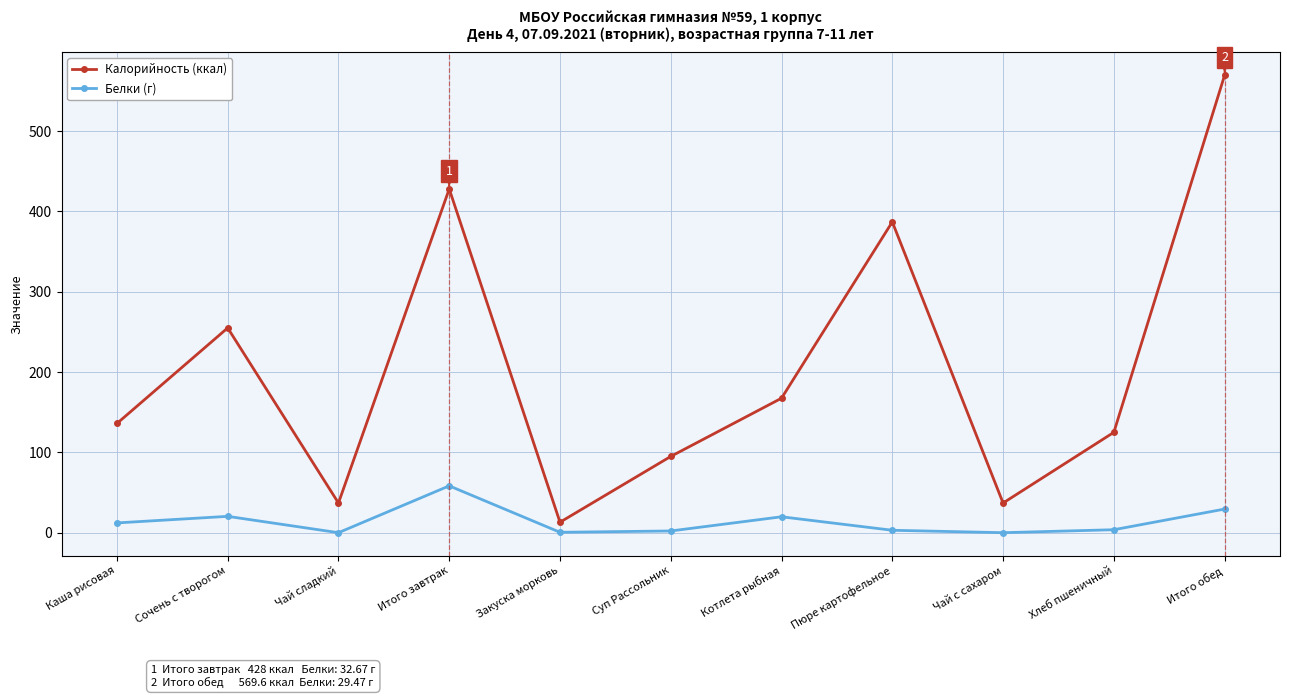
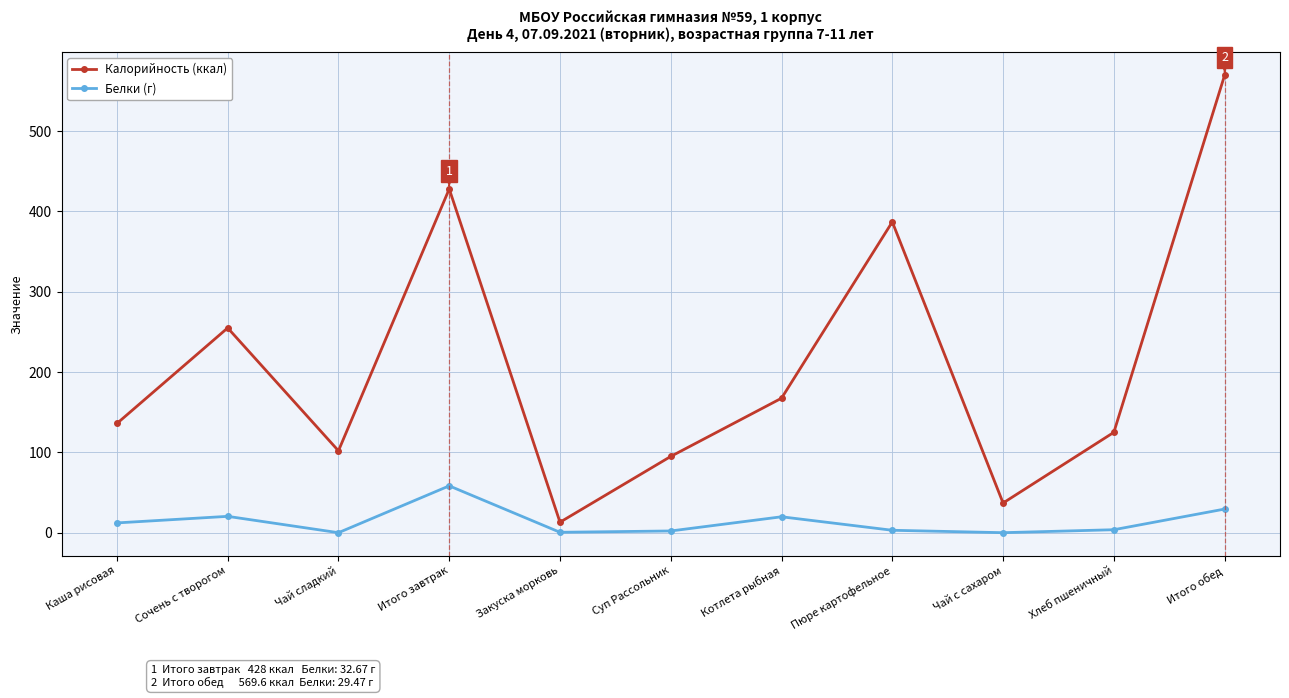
  {
    "Калорийность (ккал)": {
      "Каша рисовая": 140,
      "Сочень с творогом": 260,
-     "Чай сладкий": 40,
+     "Чай сладкий": 100,
      "Закуска морковь": 10,
      "Суп Рассольник": 100,
      "Котлета рыбная": 170,
      "Пюре картофельное": 390,
      "Чай с сахаром": 40,
      "Хлеб пшеничный": 130
    },
    "Белки (г)": {
      "Каша рисовая": 10,
      "Сочень с творогом": 20,
      "Чай сладкий": 0,
      "Итого завтрак": 60,
      "Закуска морковь": 0,
      "Суп Рассольник": 0,
      "Котлета рыбная": 20,
      "Пюре картофельное": 0,
      "Чай с сахаром": 0,
      "Хлеб пшеничный": 0,
      "Итого обед": 30
    }
  }
